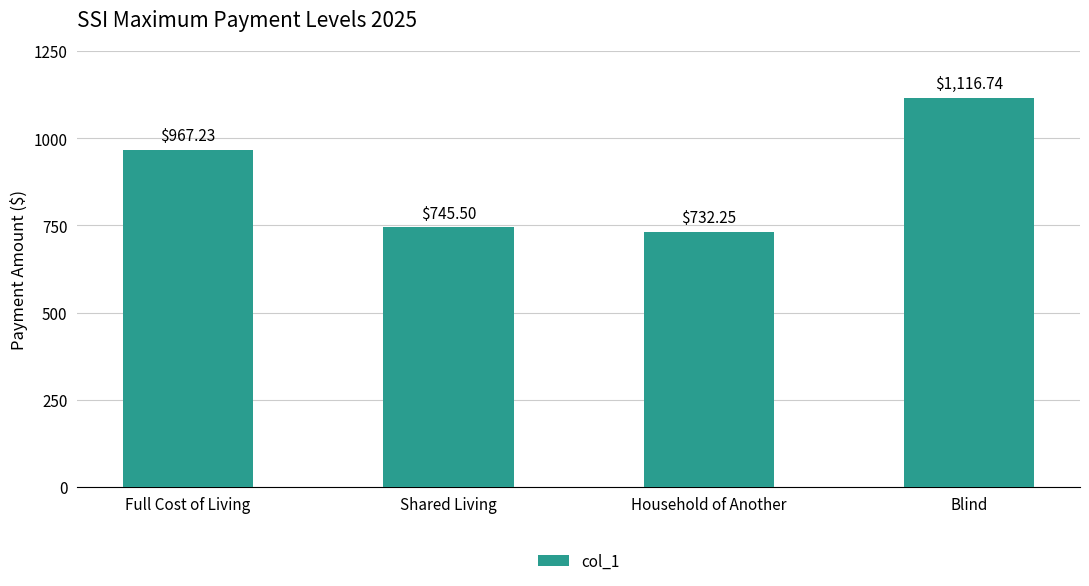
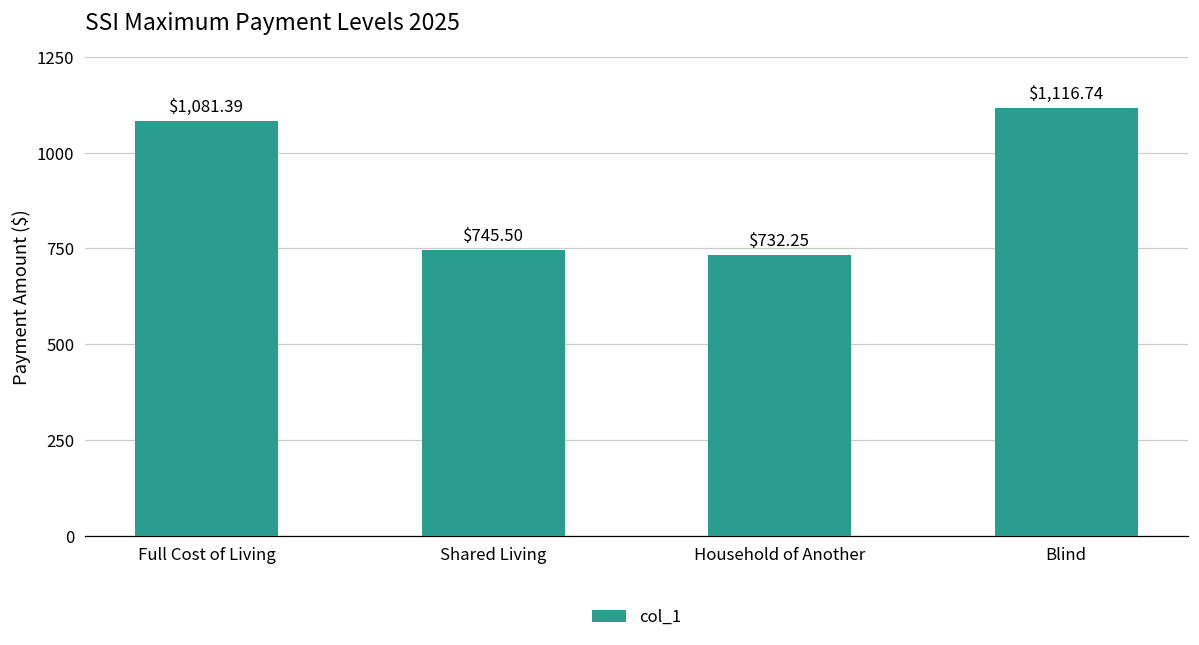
  {
-   "Full Cost of Living": "$967.23",
+   "Full Cost of Living": "$1,081.39",
    "Shared Living": "$745.50",
    "Household of Another": "$732.25",
    "Blind": "$1,116.74"
  }
